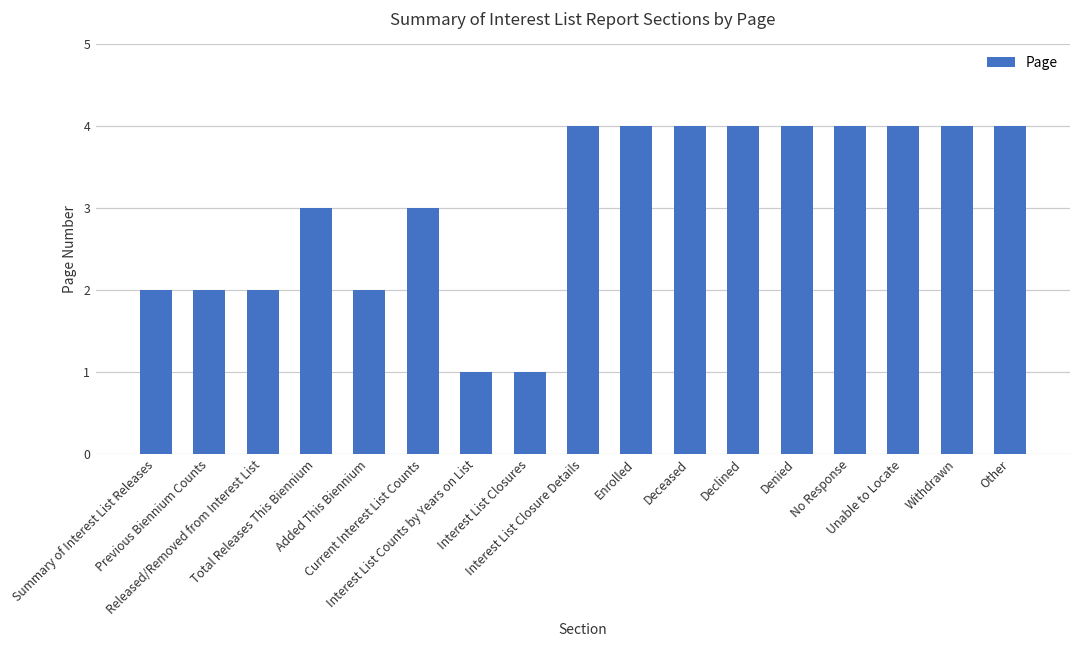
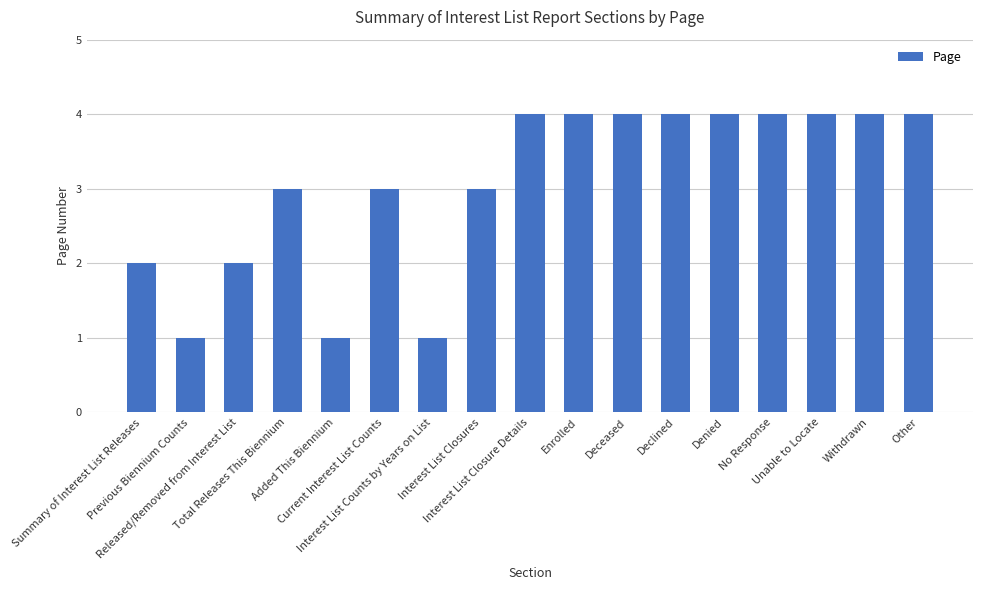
  {
    "Summary of Interest List Releases": 2,
-   "Previous Biennium Counts": 2,
+   "Previous Biennium Counts": 1,
    "Released/Removed from Interest List": 2,
    "Total Releases This Biennium": 3,
-   "Added This Biennium": 2,
+   "Added This Biennium": 1,
    "Current Interest List Counts": 3,
    "Interest List Counts by Years on List": 1,
-   "Interest List Closures": 1,
+   "Interest List Closures": 3,
    "Interest List Closure Details": 4,
    "Enrolled": 4,
    "Deceased": 4,
    "Declined": 4,
    "Denied": 4,
    "No Response": 4,
    "Unable to Locate": 4,
    "Withdrawn": 4,
    "Other": 4
  }
